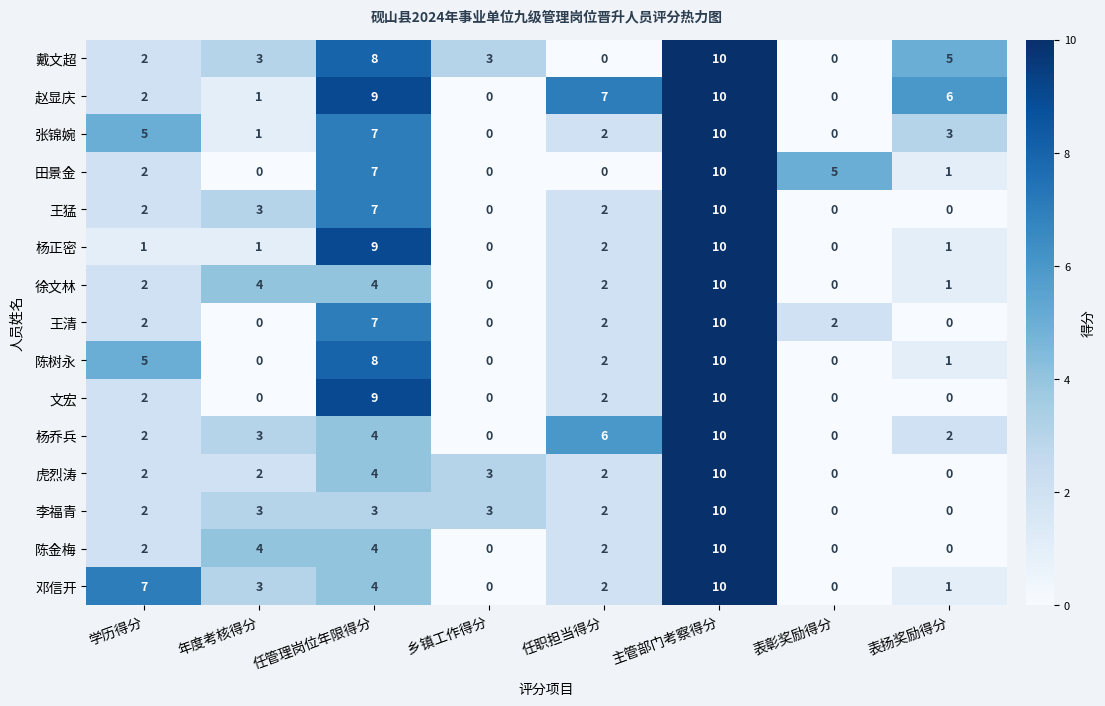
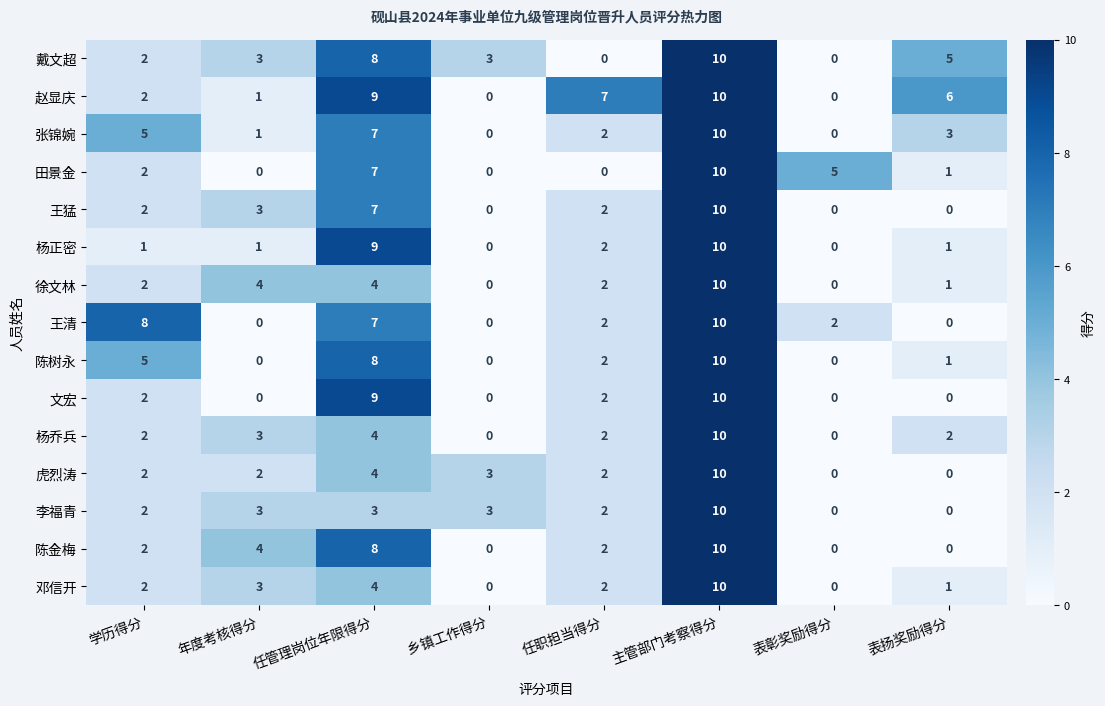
  {
    "戴文超": {
      "学历得分": 2,
      "年度考核得分": 3,
      "任管理岗位年限得分": 8,
      "乡镇工作得分": 3,
      "任职担当得分": 0,
      "主管部门考察得分": 10,
      "表彰奖励得分": 0,
      "表扬奖励得分": 5
    },
    "赵显庆": {
      "学历得分": 2,
      "年度考核得分": 1,
      "任管理岗位年限得分": 9,
      "乡镇工作得分": 0,
      "任职担当得分": 7,
      "主管部门考察得分": 10,
      "表彰奖励得分": 0,
      "表扬奖励得分": 6
    },
    "张锦婉": {
      "学历得分": 5,
      "年度考核得分": 1,
      "任管理岗位年限得分": 7,
      "乡镇工作得分": 0,
      "任职担当得分": 2,
      "主管部门考察得分": 10,
      "表彰奖励得分": 0,
      "表扬奖励得分": 3
    },
    "田景金": {
      "学历得分": 2,
      "年度考核得分": 0,
      "任管理岗位年限得分": 7,
      "乡镇工作得分": 0,
      "任职担当得分": 0,
      "主管部门考察得分": 10,
      "表彰奖励得分": 5,
      "表扬奖励得分": 1
    },
    "王猛": {
      "学历得分": 2,
      "年度考核得分": 3,
      "任管理岗位年限得分": 7,
      "乡镇工作得分": 0,
      "任职担当得分": 2,
      "主管部门考察得分": 10,
      "表彰奖励得分": 0,
      "表扬奖励得分": 0
    },
    "杨正密": {
      "学历得分": 1,
      "年度考核得分": 1,
      "任管理岗位年限得分": 9,
      "乡镇工作得分": 0,
      "任职担当得分": 2,
      "主管部门考察得分": 10,
      "表彰奖励得分": 0,
      "表扬奖励得分": 1
    },
    "徐文林": {
      "学历得分": 2,
      "年度考核得分": 4,
      "任管理岗位年限得分": 4,
      "乡镇工作得分": 0,
      "任职担当得分": 2,
      "主管部门考察得分": 10,
      "表彰奖励得分": 0,
      "表扬奖励得分": 1
    },
    "王清": {
-     "学历得分": 2,
+     "学历得分": 8,
      "年度考核得分": 0,
      "任管理岗位年限得分": 7,
      "乡镇工作得分": 0,
      "任职担当得分": 2,
      "主管部门考察得分": 10,
      "表彰奖励得分": 2,
      "表扬奖励得分": 0
    },
    "陈树永": {
      "学历得分": 5,
      "年度考核得分": 0,
      "任管理岗位年限得分": 8,
      "乡镇工作得分": 0,
      "任职担当得分": 2,
      "主管部门考察得分": 10,
      "表彰奖励得分": 0,
      "表扬奖励得分": 1
    },
    "文宏": {
      "学历得分": 2,
      "年度考核得分": 0,
      "任管理岗位年限得分": 9,
      "乡镇工作得分": 0,
      "任职担当得分": 2,
      "主管部门考察得分": 10,
      "表彰奖励得分": 0,
      "表扬奖励得分": 0
    },
    "杨乔兵": {
      "学历得分": 2,
      "年度考核得分": 3,
      "任管理岗位年限得分": 4,
      "乡镇工作得分": 0,
-     "任职担当得分": 6,
+     "任职担当得分": 2,
      "主管部门考察得分": 10,
      "表彰奖励得分": 0,
      "表扬奖励得分": 2
    },
    "虎烈涛": {
      "学历得分": 2,
      "年度考核得分": 2,
      "任管理岗位年限得分": 4,
      "乡镇工作得分": 3,
      "任职担当得分": 2,
      "主管部门考察得分": 10,
      "表彰奖励得分": 0,
      "表扬奖励得分": 0
    },
    "李福青": {
      "学历得分": 2,
      "年度考核得分": 3,
      "任管理岗位年限得分": 3,
      "乡镇工作得分": 3,
      "任职担当得分": 2,
      "主管部门考察得分": 10,
      "表彰奖励得分": 0,
      "表扬奖励得分": 0
    },
    "陈金梅": {
      "学历得分": 2,
      "年度考核得分": 4,
-     "任管理岗位年限得分": 4,
+     "任管理岗位年限得分": 8,
      "乡镇工作得分": 0,
      "任职担当得分": 2,
      "主管部门考察得分": 10,
      "表彰奖励得分": 0,
      "表扬奖励得分": 0
    },
    "邓信开": {
-     "学历得分": 7,
+     "学历得分": 2,
      "年度考核得分": 3,
      "任管理岗位年限得分": 4,
      "乡镇工作得分": 0,
      "任职担当得分": 2,
      "主管部门考察得分": 10,
      "表彰奖励得分": 0,
      "表扬奖励得分": 1
    }
  }
